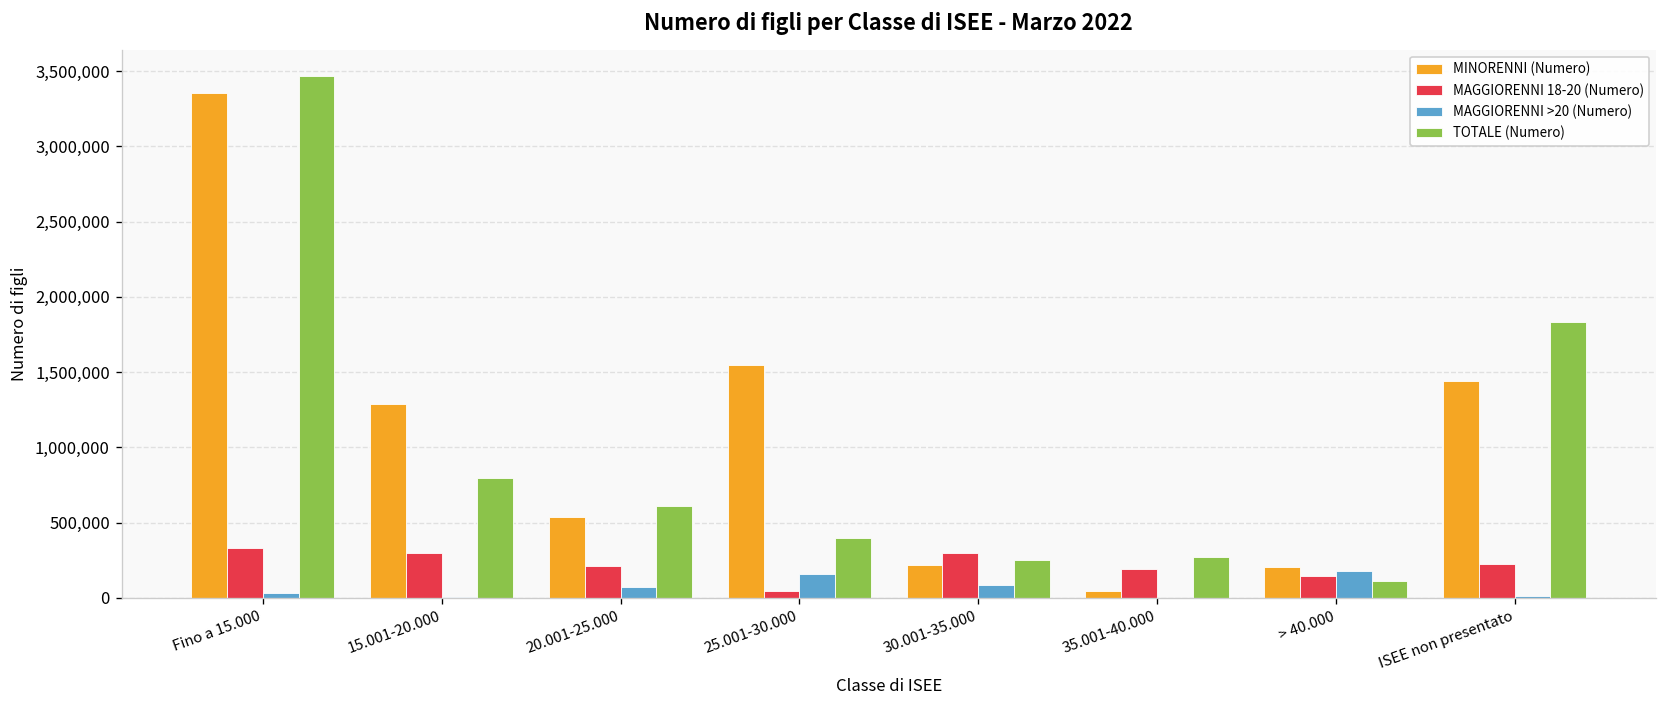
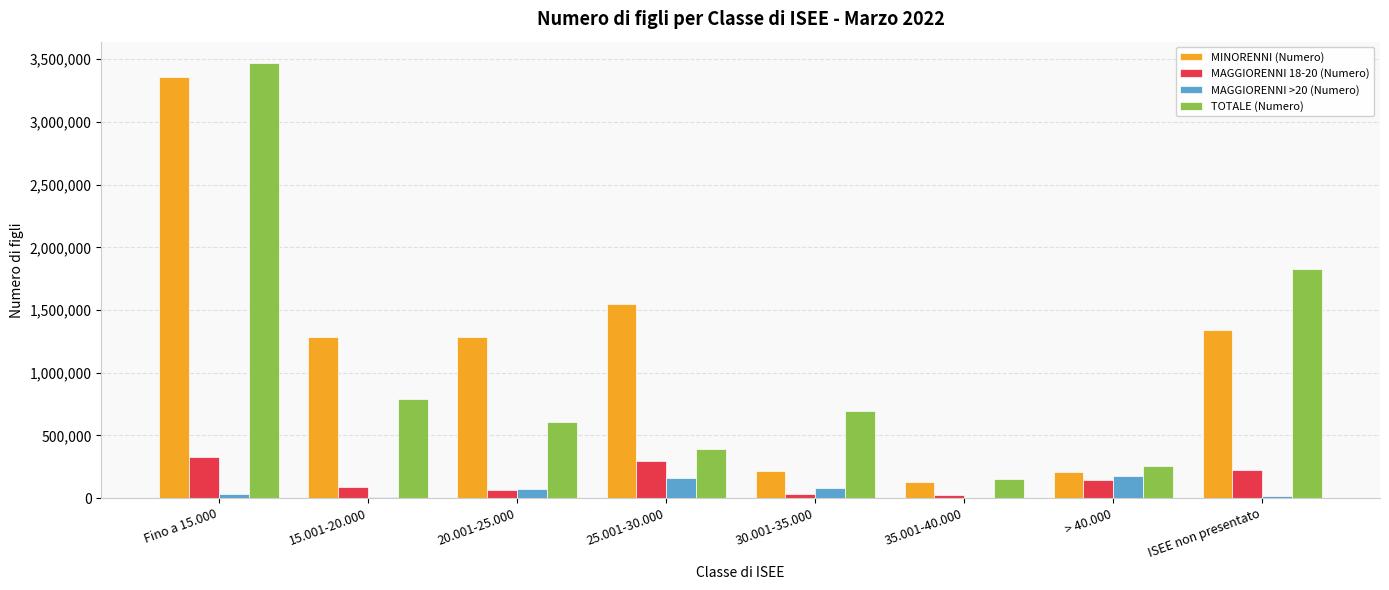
  {
    "MINORENNI (Numero)": {
      "Fino a 15.000": "3,360,000",
      "15.001-20.000": "1,290,000",
-     "20.001-25.000": "530,000",
+     "20.001-25.000": "1,290,000",
      "25.001-30.000": "1,550,000",
      "30.001-35.000": "220,000",
-     "35.001-40.000": "50,000",
+     "35.001-40.000": "130,000",
      "> 40.000": "210,000",
-     "ISEE non presentato": "1,440,000"
+     "ISEE non presentato": "1,340,000"
    },
    "MAGGIORENNI 18-20 (Numero)": {
      "Fino a 15.000": "330,000",
-     "15.001-20.000": "300,000",
-     "20.001-25.000": "210,000",
-     "25.001-30.000": "50,000",
-     "30.001-35.000": "300,000",
-     "35.001-40.000": "190,000",
+     "15.001-20.000": "90,000",
+     "20.001-25.000": "70,000",
+     "25.001-30.000": "290,000",
+     "30.001-35.000": "30,000",
+     "35.001-40.000": "20,000",
      "> 40.000": "150,000",
      "ISEE non presentato": "220,000"
    },
    "MAGGIORENNI >20 (Numero)": {
      "Fino a 15.000": "30,000",
      "20.001-25.000": "70,000",
      "25.001-30.000": "160,000",
      "30.001-35.000": "80,000",
      "> 40.000": "180,000"
    },
    "TOTALE (Numero)": {
      "Fino a 15.000": "3,470,000",
      "15.001-20.000": "790,000",
      "20.001-25.000": "610,000",
      "25.001-30.000": "400,000",
-     "30.001-35.000": "250,000",
-     "35.001-40.000": "270,000",
-     "> 40.000": "110,000",
+     "30.001-35.000": "690,000",
+     "35.001-40.000": "160,000",
+     "> 40.000": "250,000",
      "ISEE non presentato": "1,830,000"
    }
  }
